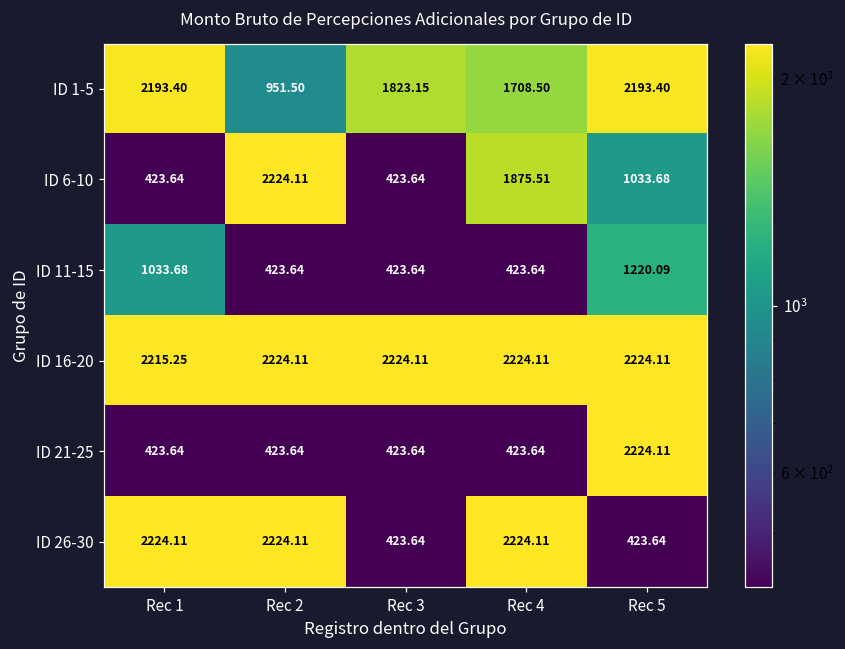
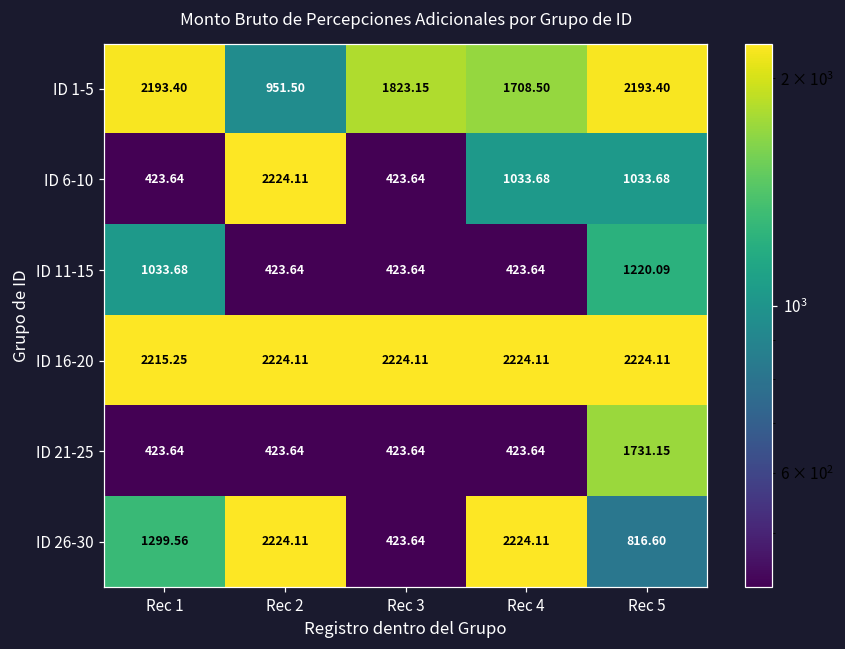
  {
    "ID 1-5": {
      "Rec 1": 2193.40,
      "Rec 2": 951.50,
      "Rec 3": 1823.15,
      "Rec 4": 1708.50,
      "Rec 5": 2193.40
    },
    "ID 6-10": {
      "Rec 1": 423.64,
      "Rec 2": 2224.11,
      "Rec 3": 423.64,
-     "Rec 4": 1875.51,
+     "Rec 4": 1033.68,
      "Rec 5": 1033.68
    },
    "ID 11-15": {
      "Rec 1": 1033.68,
      "Rec 2": 423.64,
      "Rec 3": 423.64,
      "Rec 4": 423.64,
      "Rec 5": 1220.09
    },
    "ID 16-20": {
      "Rec 1": 2215.25,
      "Rec 2": 2224.11,
      "Rec 3": 2224.11,
      "Rec 4": 2224.11,
      "Rec 5": 2224.11
    },
    "ID 21-25": {
      "Rec 1": 423.64,
      "Rec 2": 423.64,
      "Rec 3": 423.64,
      "Rec 4": 423.64,
-     "Rec 5": 2224.11
+     "Rec 5": 1731.15
    },
    "ID 26-30": {
-     "Rec 1": 2224.11,
+     "Rec 1": 1299.56,
      "Rec 2": 2224.11,
      "Rec 3": 423.64,
      "Rec 4": 2224.11,
-     "Rec 5": 423.64
+     "Rec 5": 816.60
    }
  }
